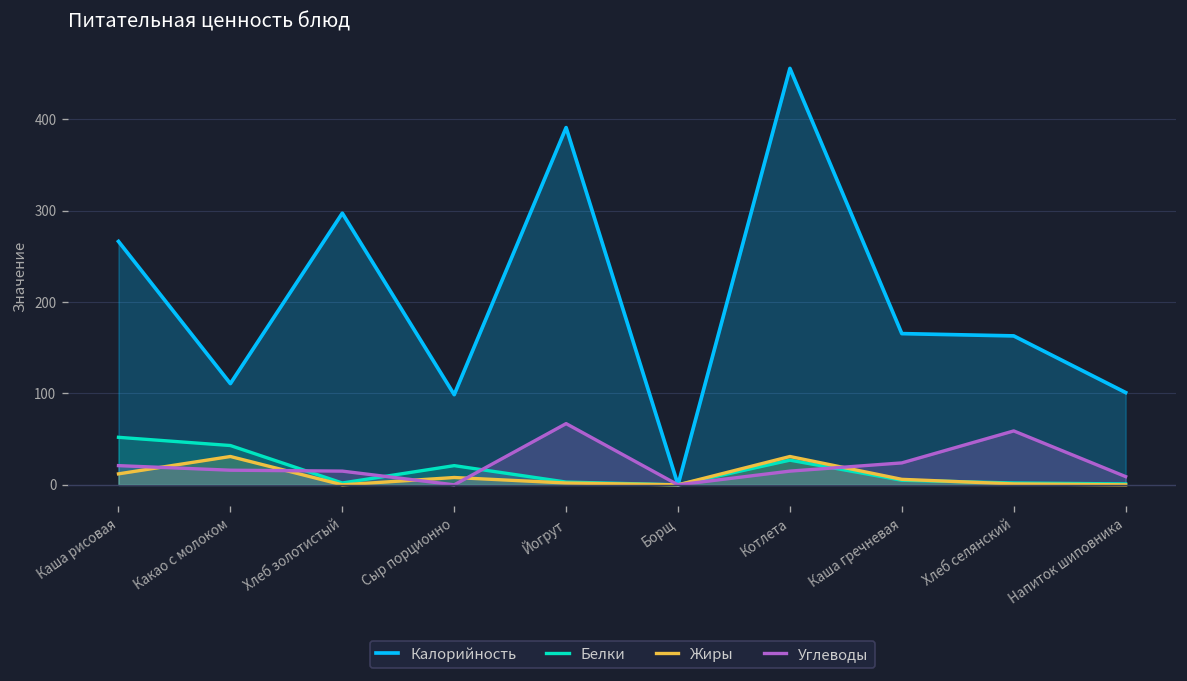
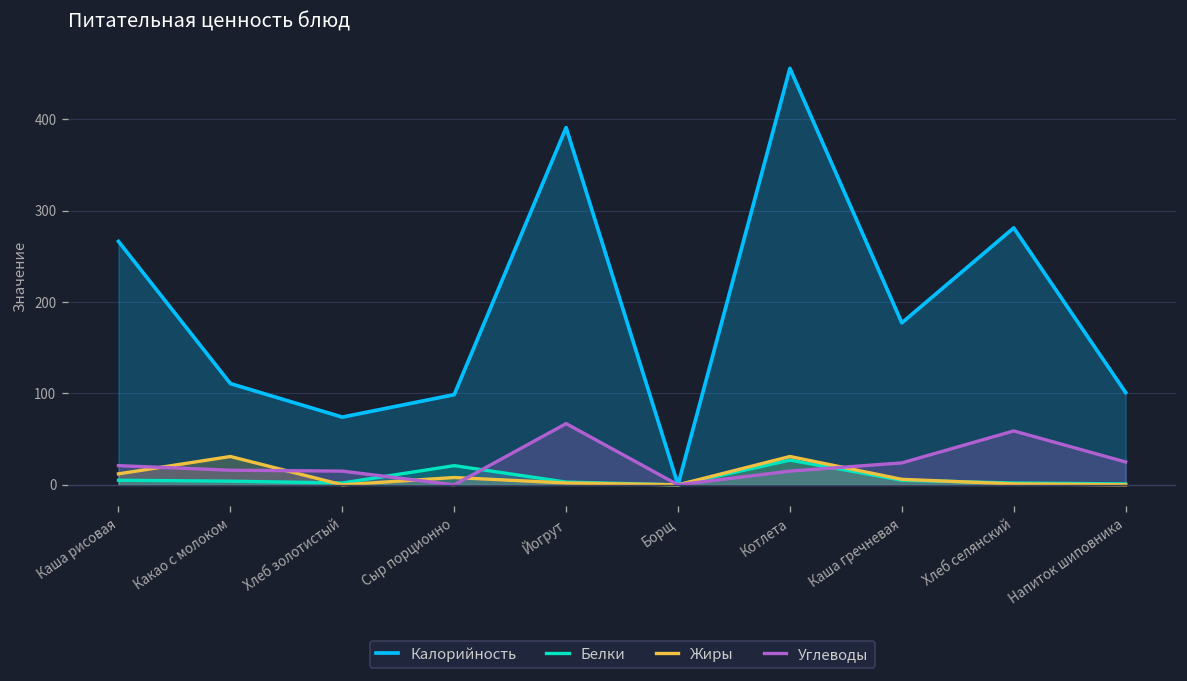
  {
    "Калорийность": {
      "Каша рисовая": 270,
      "Какао с молоком": 110,
-     "Хлеб золотистый": 300,
+     "Хлеб золотистый": 70,
      "Сыр порционно": 100,
      "Йогрут": 390,
      "Котлета": 460,
-     "Каша гречневая": 170,
-     "Хлеб селянский": 160,
+     "Каша гречневая": 180,
+     "Хлеб селянский": 280,
      "Напиток шиповника": 100
    },
    "Белки": {
-     "Каша рисовая": 50,
-     "Какао с молоком": 40,
+     "Каша рисовая": 10,
+     "Какао с молоком": 0,
      "Сыр порционно": 20,
      "Котлета": 30
    },
    "Жиры": {
      "Каша рисовая": 10,
      "Какао с молоком": 30,
      "Сыр порционно": 10,
      "Котлета": 30
    },
    "Углеводы": {
      "Каша рисовая": 20,
      "Какао с молоком": 20,
      "Хлеб золотистый": 20,
      "Сыр порционно": 0,
      "Йогрут": 70,
      "Котлета": 20,
      "Каша гречневая": 20,
      "Хлеб селянский": 60,
-     "Напиток шиповника": 10
+     "Напиток шиповника": 30
    }
  }
